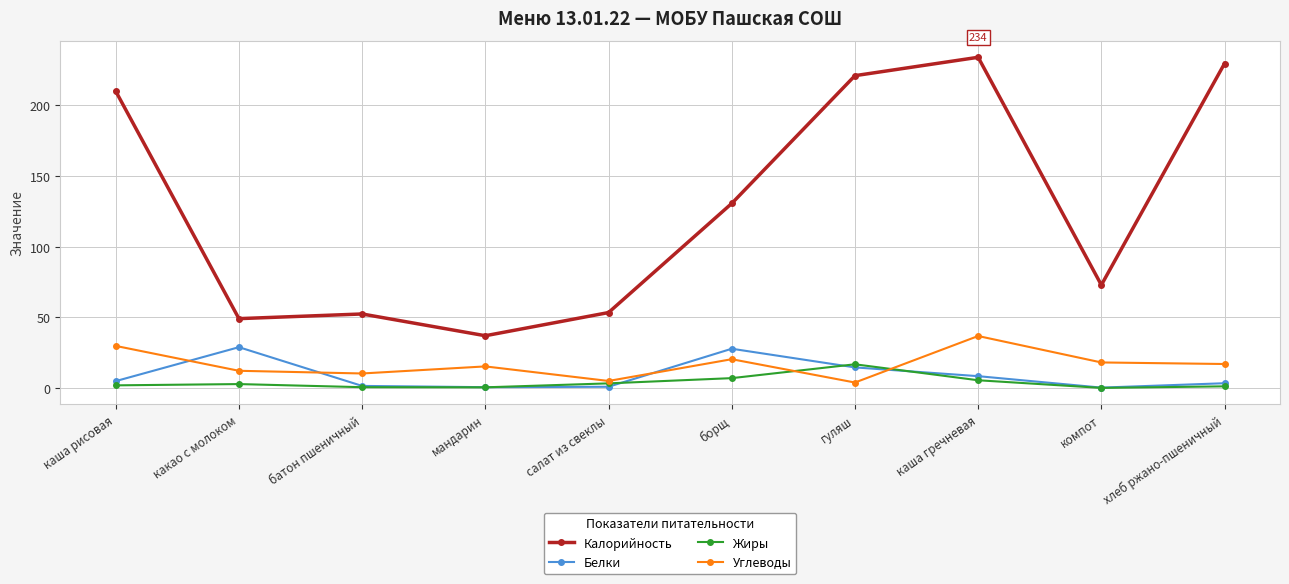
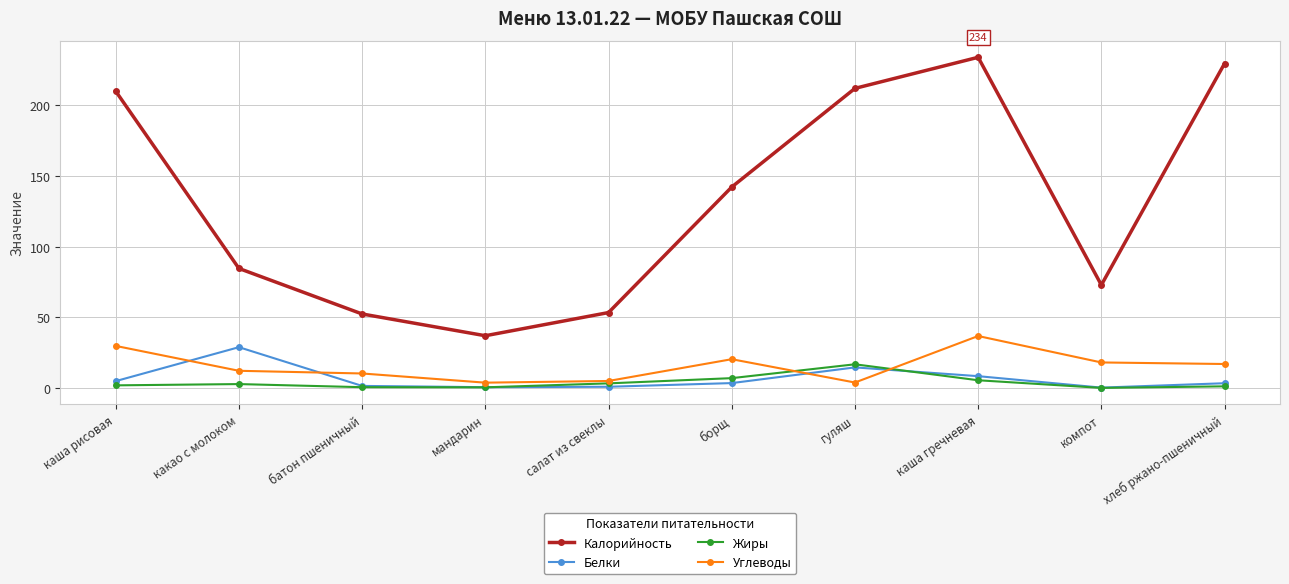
  {
    "Калорийность": {
      "каша рисовая": 210,
-     "какао с молоком": 49,
+     "какао с молоком": 85,
      "батон пшеничный": 52,
      "мандарин": 37,
      "салат из свеклы": 53,
-     "борщ": 131,
-     "гуляш": 221,
+     "борщ": 142,
+     "гуляш": 212,
      "компот": 73,
      "хлеб ржано-пшеничный": 230
    },
    "Белки": {
      "каша рисовая": 5,
      "какао с молоком": 29,
      "салат из свеклы": 1,
-     "борщ": 28,
+     "борщ": 4,
      "гуляш": 15,
      "каша гречневая": 8,
      "хлеб ржано-пшеничный": 3
    },
    "Жиры": {
      "каша рисовая": 2,
      "какао с молоком": 3,
      "борщ": 7,
      "гуляш": 17,
      "каша гречневая": 6,
      "хлеб ржано-пшеничный": 1
    },
    "Углеводы": {
      "каша рисовая": 30,
      "какао с молоком": 12,
      "батон пшеничный": 10,
-     "мандарин": 15,
+     "мандарин": 4,
      "борщ": 20,
      "гуляш": 4,
      "каша гречневая": 37,
      "компот": 18,
      "хлеб ржано-пшеничный": 17
    }
  }
